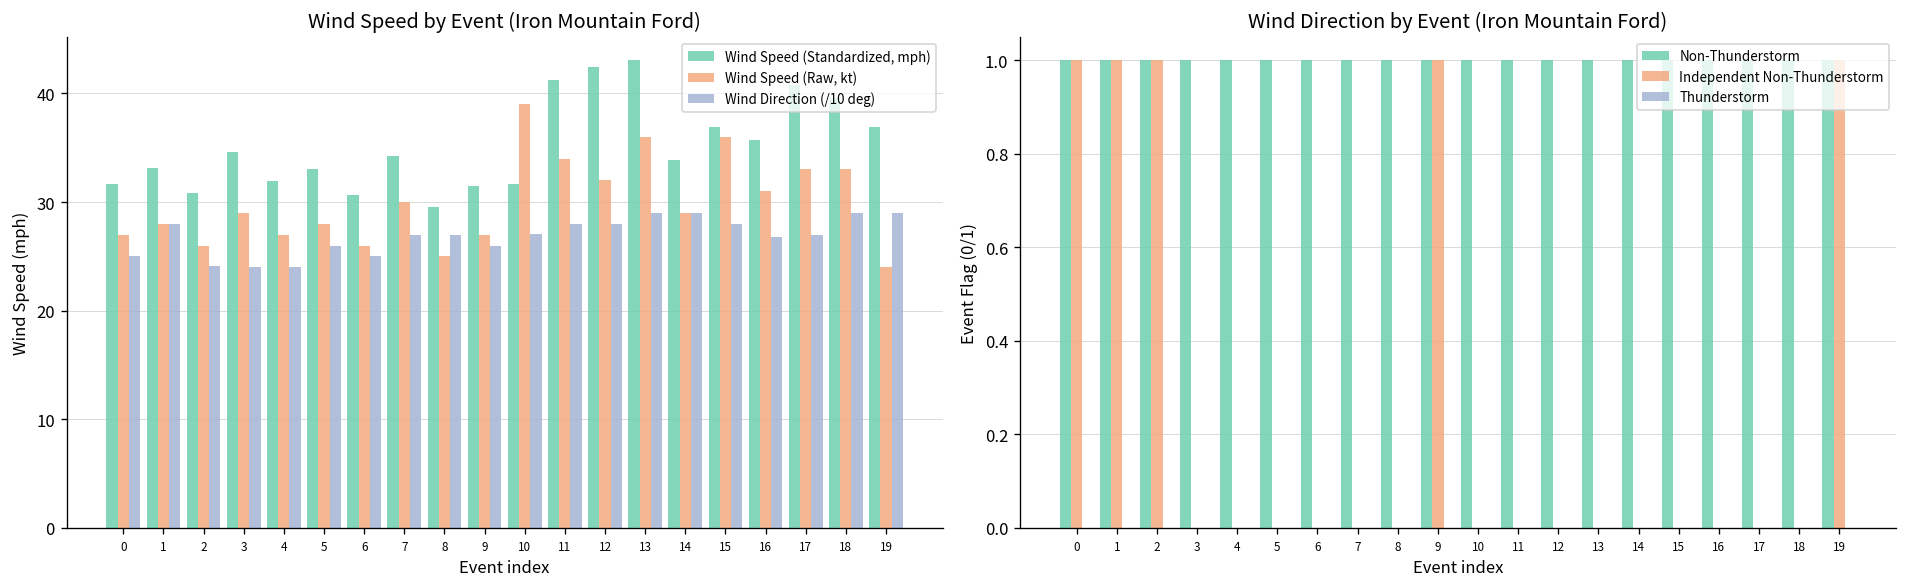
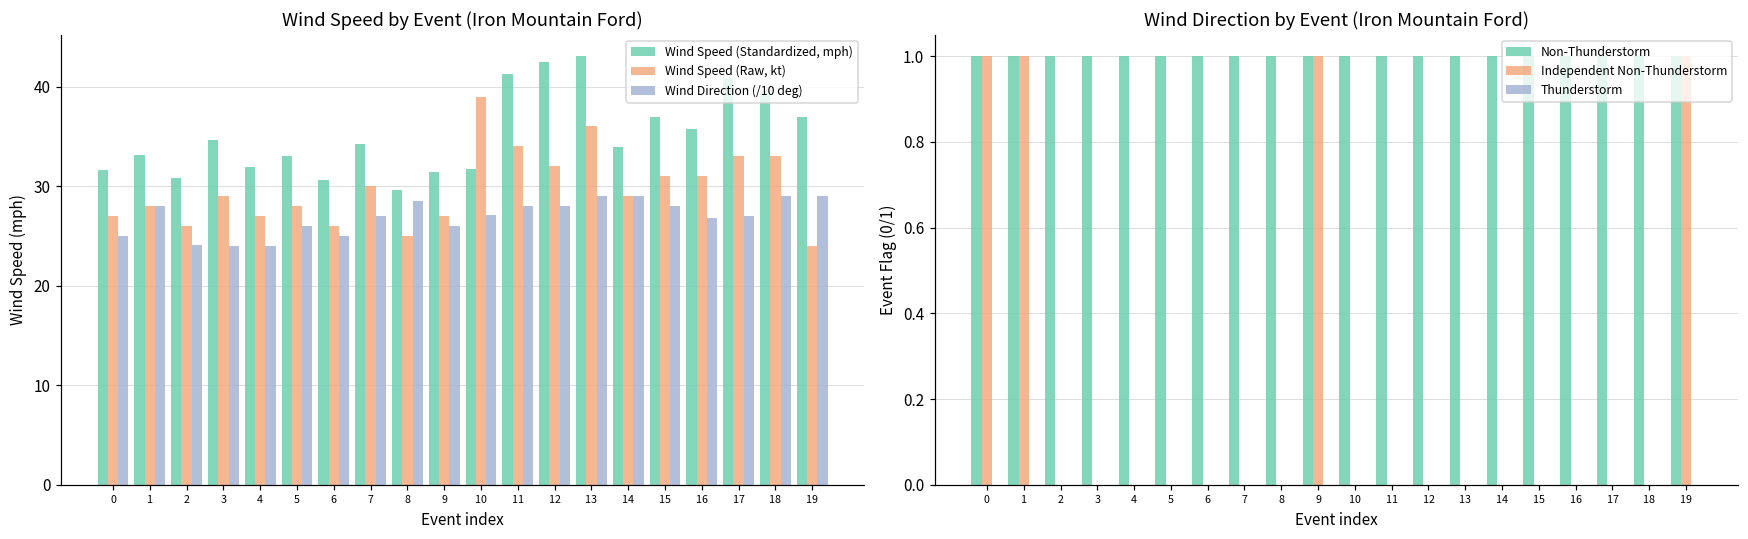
  {
    "Wind Speed by Event (Iron Mountain Ford)": {
      "Wind Speed (Standardized, mph)": {
        "0": 32,
        "1": 33,
        "2": 31,
        "3": 35,
        "4": 32,
        "5": 33,
        "6": 31,
        "7": 34,
        "8": 30,
        "9": 31,
        "10": 32,
        "11": 41,
        "12": 42,
        "13": 43,
        "14": 34,
        "15": 37,
        "16": 36,
        "19": 37
      },
      "Wind Speed (Raw, kt)": {
        "0": 27,
        "1": 28,
        "2": 26,
        "3": 29,
        "4": 27,
        "5": 28,
        "6": 26,
        "7": 30,
        "8": 25,
        "9": 27,
        "10": 39,
        "11": 34,
        "12": 32,
        "13": 36,
        "14": 29,
-       "15": 36,
+       "15": 31,
        "16": 31,
        "17": 33,
        "18": 33,
        "19": 24
      },
      "Wind Direction (/10 deg)": {
        "0": 25,
        "1": 28,
        "2": 24,
        "3": 24,
        "4": 24,
        "5": 26,
        "6": 25,
        "7": 27,
-       "8": 27,
+       "8": 29,
        "9": 26,
        "10": 27,
        "11": 28,
        "12": 28,
        "13": 29,
        "14": 29,
        "15": 28,
        "16": 27,
        "17": 27,
        "18": 29,
        "19": 29
      }
    },
    "Wind Direction by Event (Iron Mountain Ford)": {
      "Non-Thunderstorm": {
        "0": 1,
        "1": 1,
        "2": 1,
        "3": 1,
        "4": 1,
        "5": 1,
        "6": 1,
        "7": 1,
        "8": 1,
        "9": 1,
        "10": 1,
        "11": 1,
        "12": 1,
        "13": 1,
        "14": 1
      },
      "Independent Non-Thunderstorm": {
        "0": 1,
        "1": 1,
-       "2": 1,
+       "2": 0,
        "3": 0,
        "4": 0,
        "5": 0,
        "6": 0,
        "7": 0,
        "8": 0,
        "9": 1,
        "10": 0,
        "11": 0,
        "12": 0,
        "13": 0,
        "14": 0,
        "15": 0,
        "16": 0,
        "17": 0,
        "18": 0
      },
      "Thunderstorm": {
        "0": 0,
        "1": 0,
        "2": 0,
        "3": 0,
        "4": 0,
        "5": 0,
        "6": 0,
        "7": 0,
        "8": 0,
        "9": 0,
        "10": 0,
        "11": 0,
        "12": 0,
        "13": 0,
        "14": 0,
        "15": 0,
        "16": 0,
        "17": 0,
        "18": 0,
        "19": 0
      }
    }
  }
